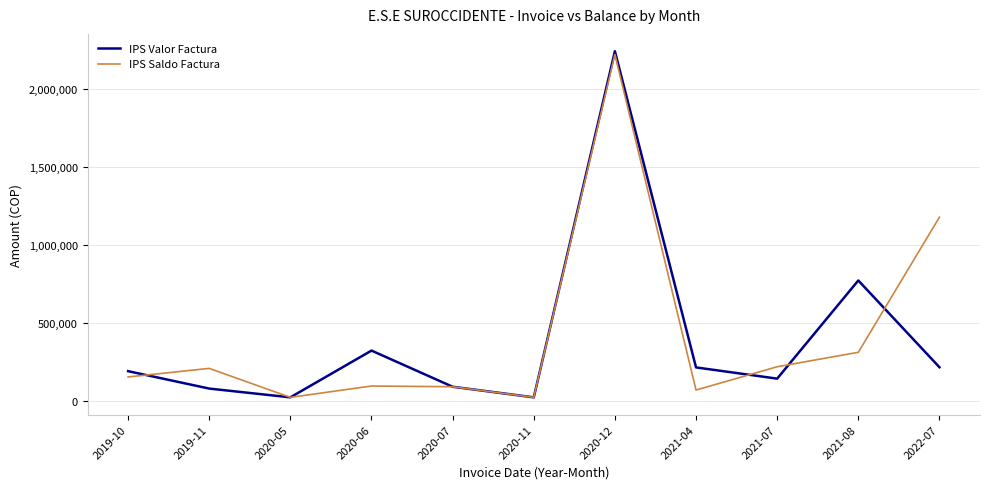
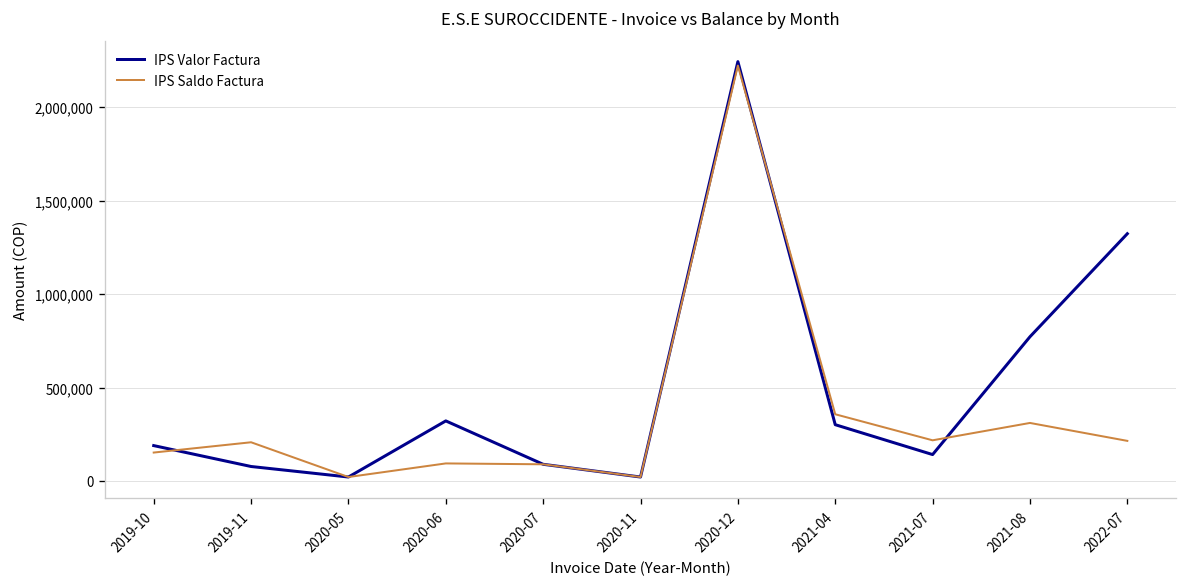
  {
    "IPS Valor Factura": {
      "2019-10": "190,000",
      "2019-11": "80,000",
      "2020-06": "320,000",
      "2020-12": "2,240,000",
-     "2021-04": "210,000",
+     "2021-04": "300,000",
      "2021-07": "140,000",
      "2021-08": "770,000",
-     "2022-07": "210,000"
+     "2022-07": "1,320,000"
    },
    "IPS Saldo Factura": {
      "2019-10": "150,000",
      "2019-11": "210,000",
      "2020-06": "90,000",
      "2020-12": "2,220,000",
-     "2021-04": "70,000",
+     "2021-04": "360,000",
      "2021-07": "220,000",
      "2021-08": "310,000",
-     "2022-07": "1,180,000"
+     "2022-07": "210,000"
    }
  }
